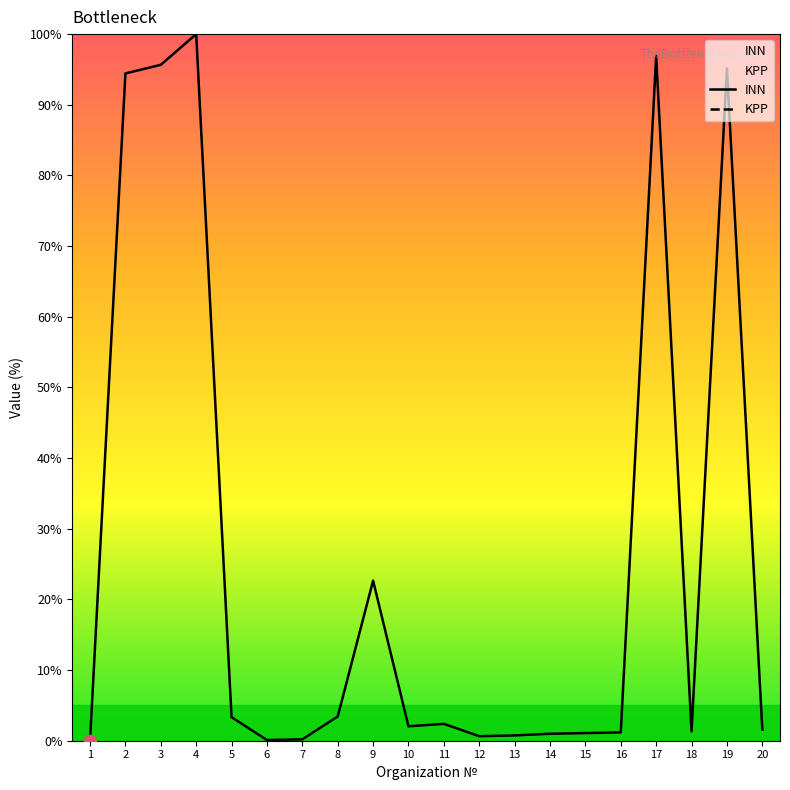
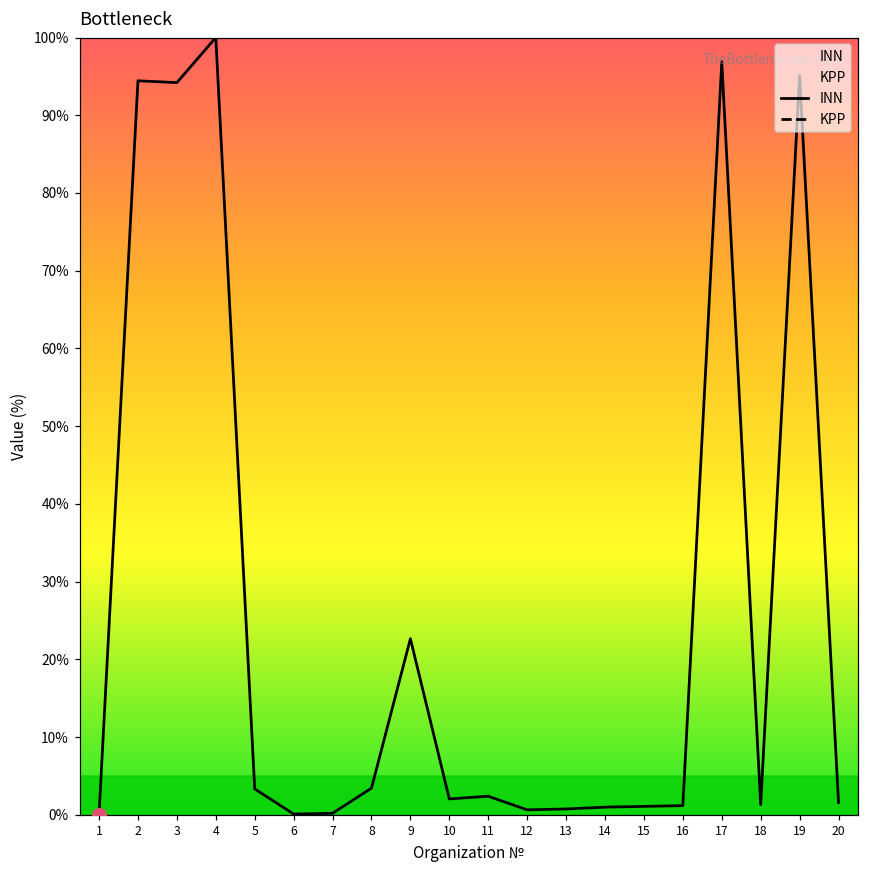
  {
    "INN": {
      "2": "94%",
-     "3": "96%",
+     "3": "94%",
      "4": "100%",
      "9": "23%",
      "17": "97%"
    }
  }
